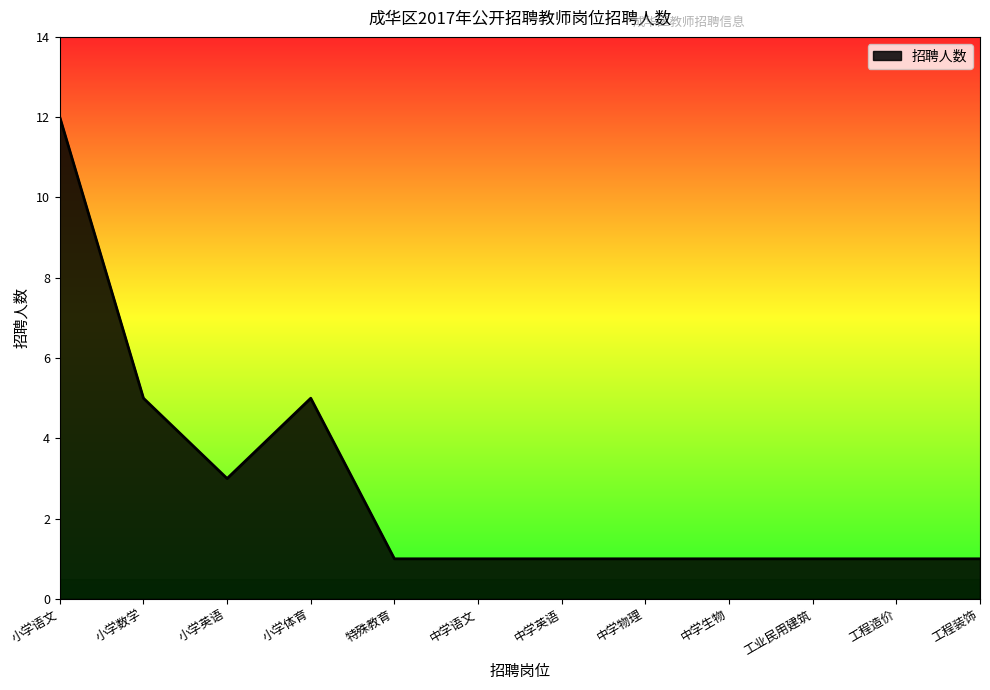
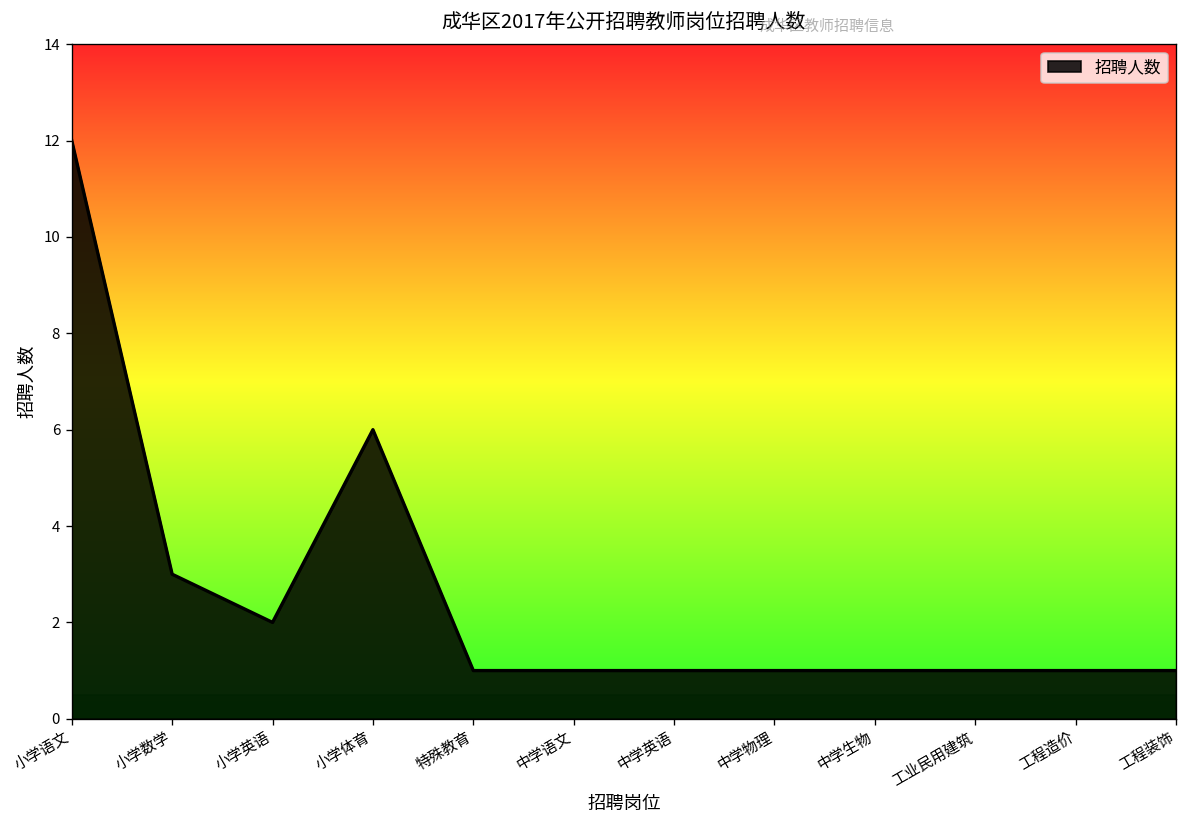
  {
    "小学语文": 12,
-   "小学数学": 5,
-   "小学英语": 3,
-   "小学体育": 5,
+   "小学数学": 3,
+   "小学英语": 2,
+   "小学体育": 6,
    "特殊教育": 1,
    "中学语文": 1,
    "中学英语": 1,
    "中学物理": 1,
    "中学生物": 1,
    "工业民用建筑": 1,
    "工程造价": 1,
    "工程装饰": 1
  }
